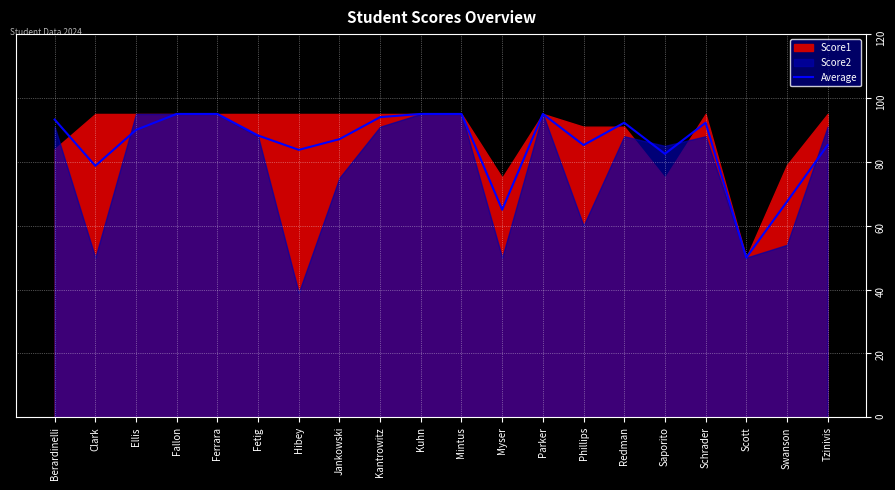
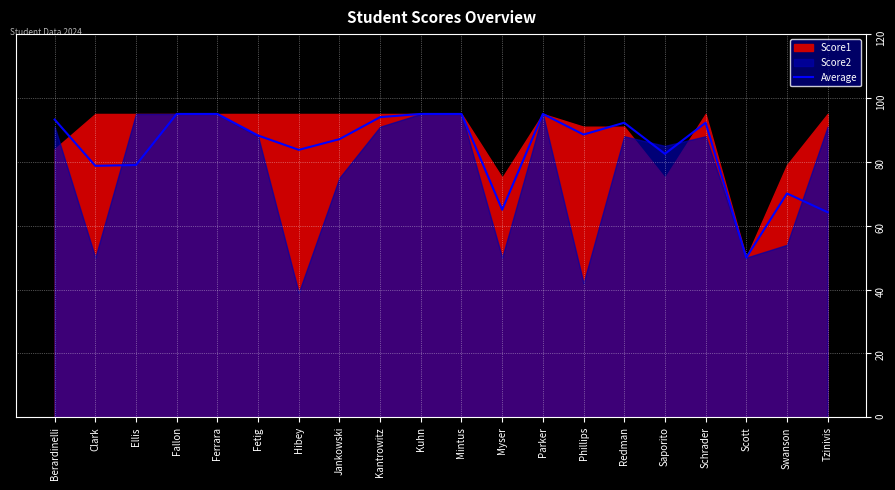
  {
    "Average": {
      "Berardinelli": 93,
      "Clark": 79,
-     "Ellis": 90,
+     "Ellis": 79,
      "Hibey": 84,
      "Jankowski": 87,
      "Kantrowitz": 94,
      "Myser": 65,
-     "Phillips": 85,
+     "Phillips": 89,
      "Redman": 92,
      "Saporito": 83,
      "Schrader": 92,
-     "Swanson": 68,
-     "Tzinivis": 85
+     "Swanson": 70,
+     "Tzinivis": 64
    },
    "Score1": {
      "Berardinelli": 84,
      "Clark": 95,
      "Fetig": 95,
      "Hibey": 95,
      "Jankowski": 95,
      "Kantrowitz": 95,
      "Myser": 75,
      "Phillips": 91,
      "Redman": 91,
      "Saporito": 75,
      "Schrader": 95,
      "Swanson": 79,
      "Tzinivis": 95
    },
    "Score2": {
      "Berardinelli": 91,
      "Clark": 50,
      "Hibey": 39,
      "Jankowski": 75,
      "Kantrowitz": 91,
      "Myser": 50,
-     "Phillips": 60,
+     "Phillips": 42,
      "Redman": 88,
      "Saporito": 85,
      "Schrader": 88,
      "Swanson": 54,
      "Tzinivis": 91
    }
  }
